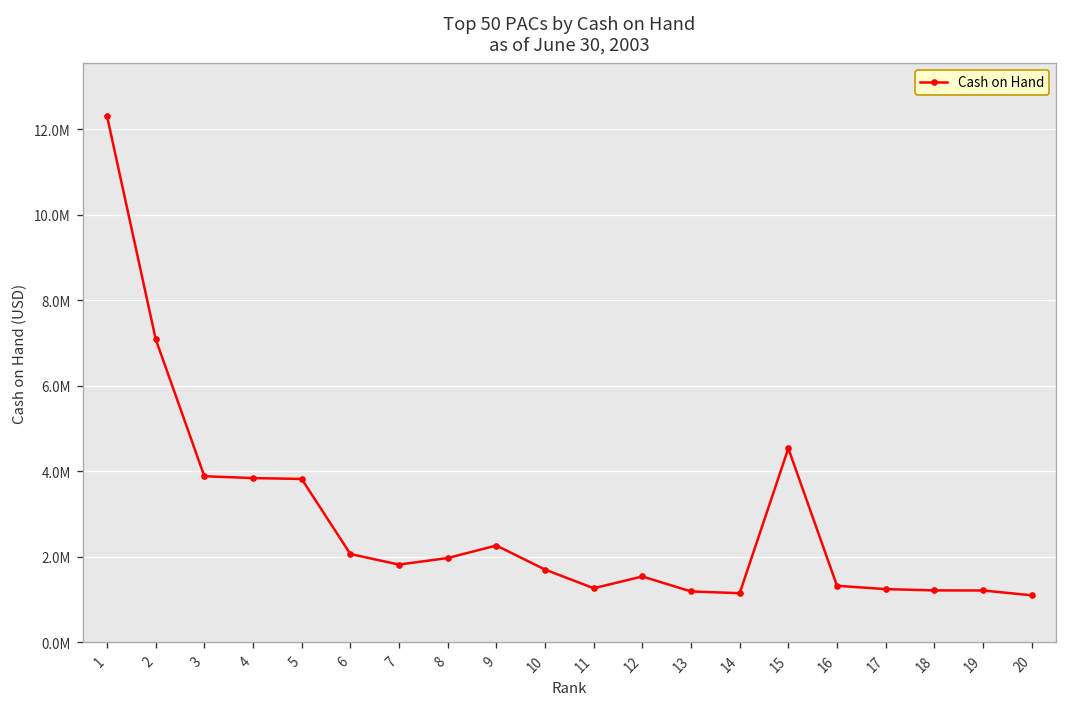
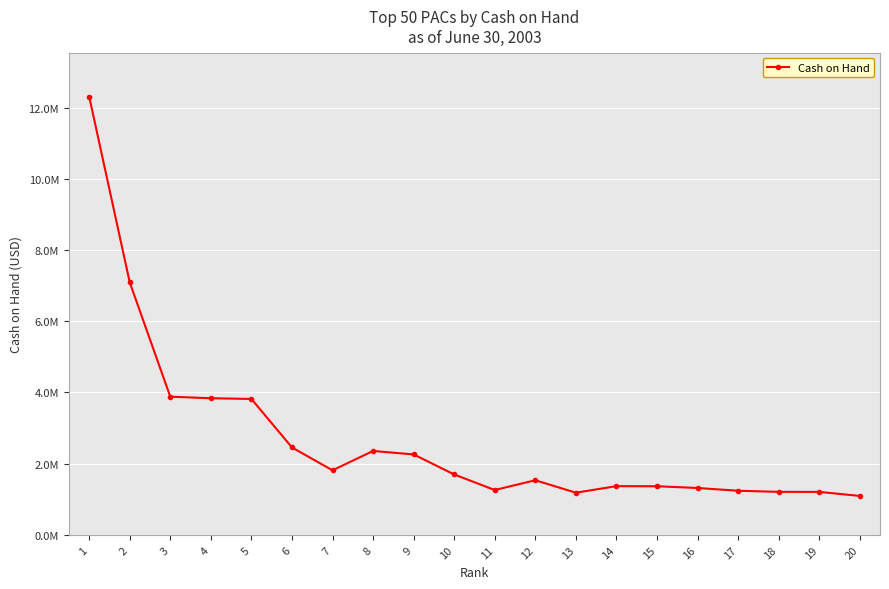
  {
    "1": 12300000,
    "2": 7100000,
    "3": 3900000,
    "4": 3800000,
    "5": 3800000,
-   "6": 2100000,
+   "6": 2500000,
    "7": 1800000,
-   "8": 2000000,
+   "8": 2400000,
    "9": 2300000,
    "10": 1700000,
    "11": 1300000,
    "12": 1500000,
    "13": 1200000,
-   "14": 1100000,
-   "15": 4500000,
+   "14": 1400000,
+   "15": 1400000,
    "16": 1300000,
    "17": 1200000,
    "18": 1200000,
    "19": 1200000,
    "20": 1100000
  }
